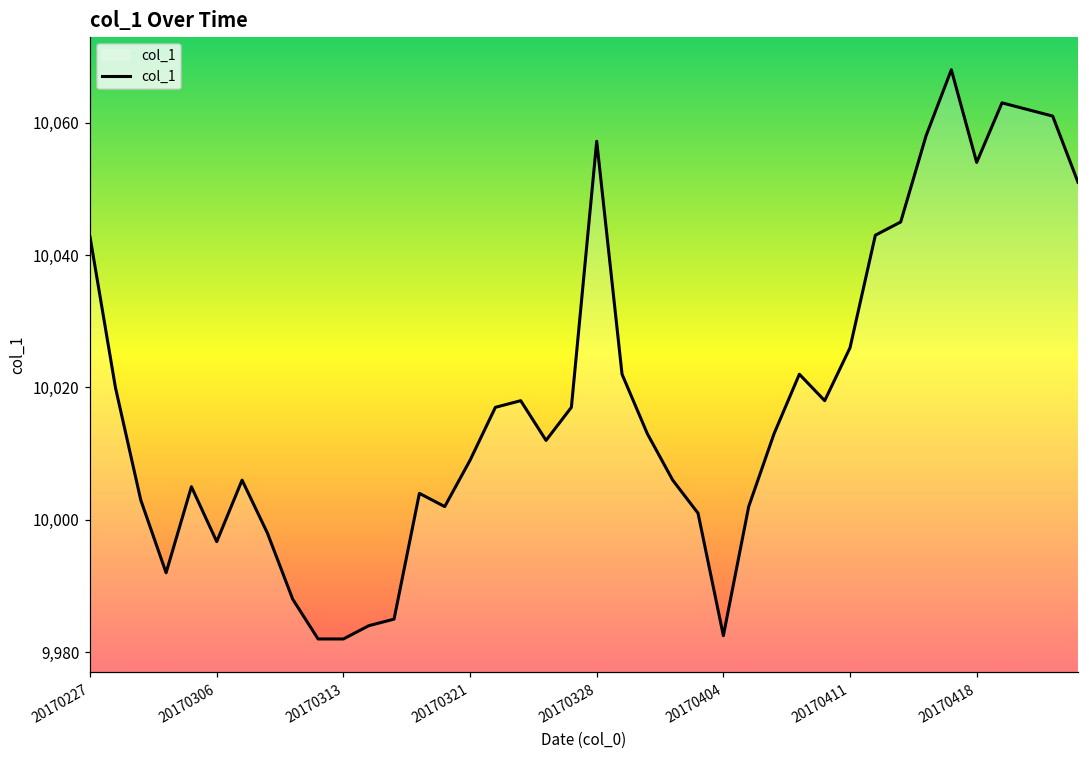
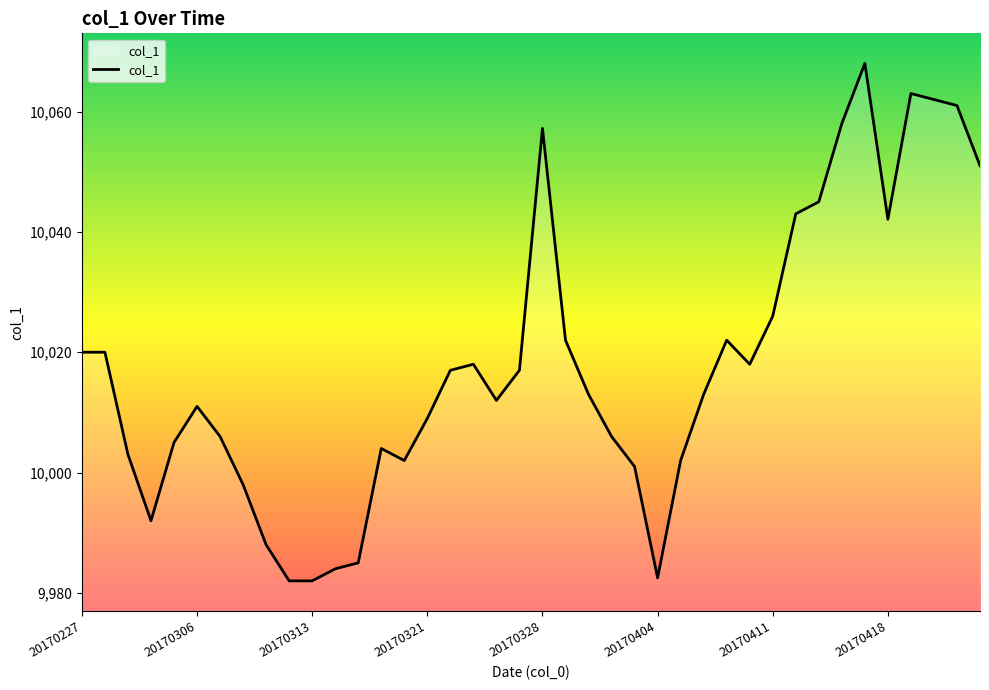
  {
-   "20170227": "10,043",
-   "20170306": "9,997",
+   "20170227": "10,020",
+   "20170306": "10,011",
    "20170313": "9,982",
    "20170321": "10,009",
    "20170328": "10,057",
    "20170404": "9,983",
    "20170411": "10,026",
-   "20170418": "10,054"
+   "20170418": "10,042"
  }
